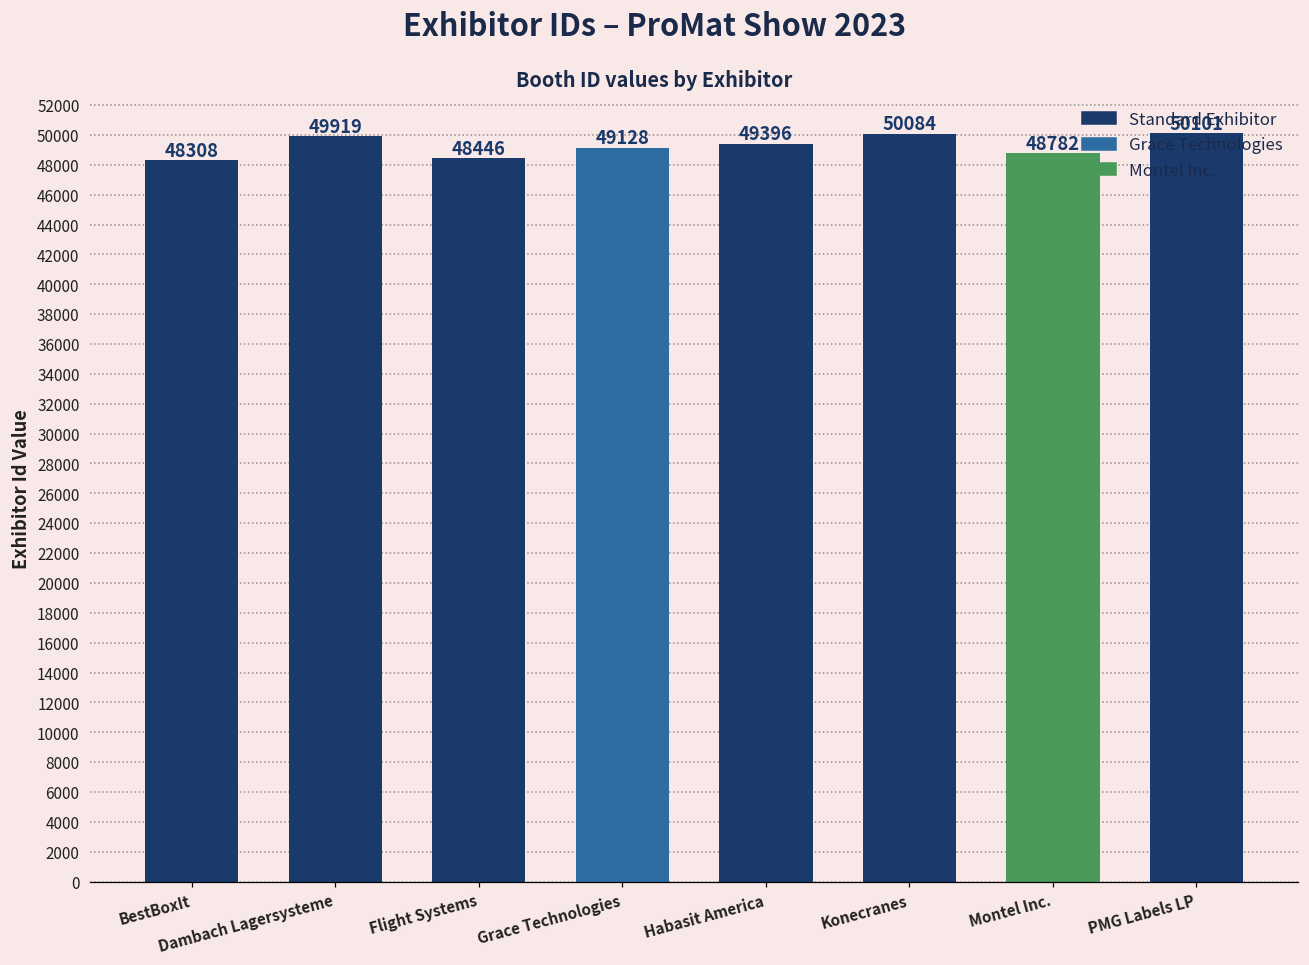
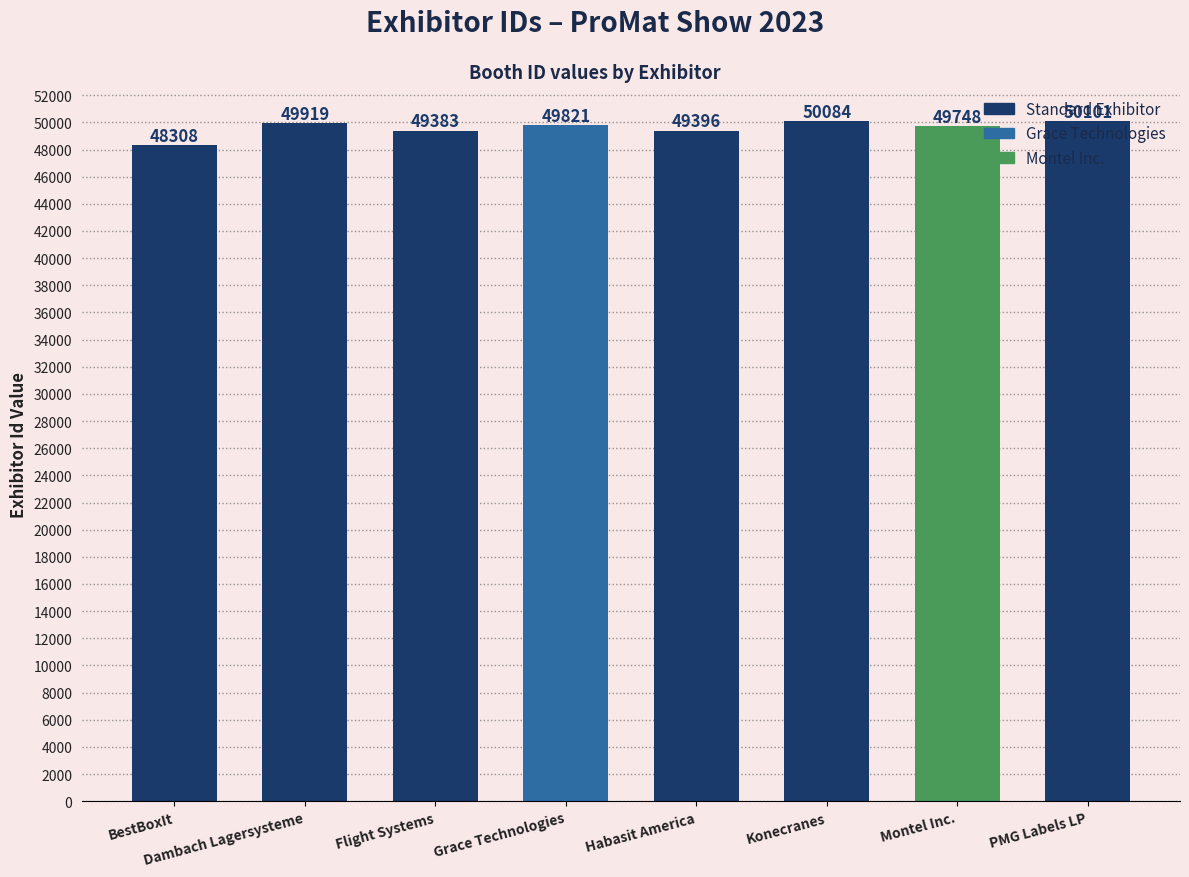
  {
    "BestBoxIt": 48308,
    "Dambach Lagersysteme": 49919,
-   "Flight Systems": 48446,
-   "Grace Technologies": 49128,
+   "Flight Systems": 49383,
+   "Grace Technologies": 49821,
    "Habasit America": 49396,
    "Konecranes": 50084,
-   "Montel Inc.": 48782,
+   "Montel Inc.": 49748,
    "PMG Labels LP": 50101
  }
